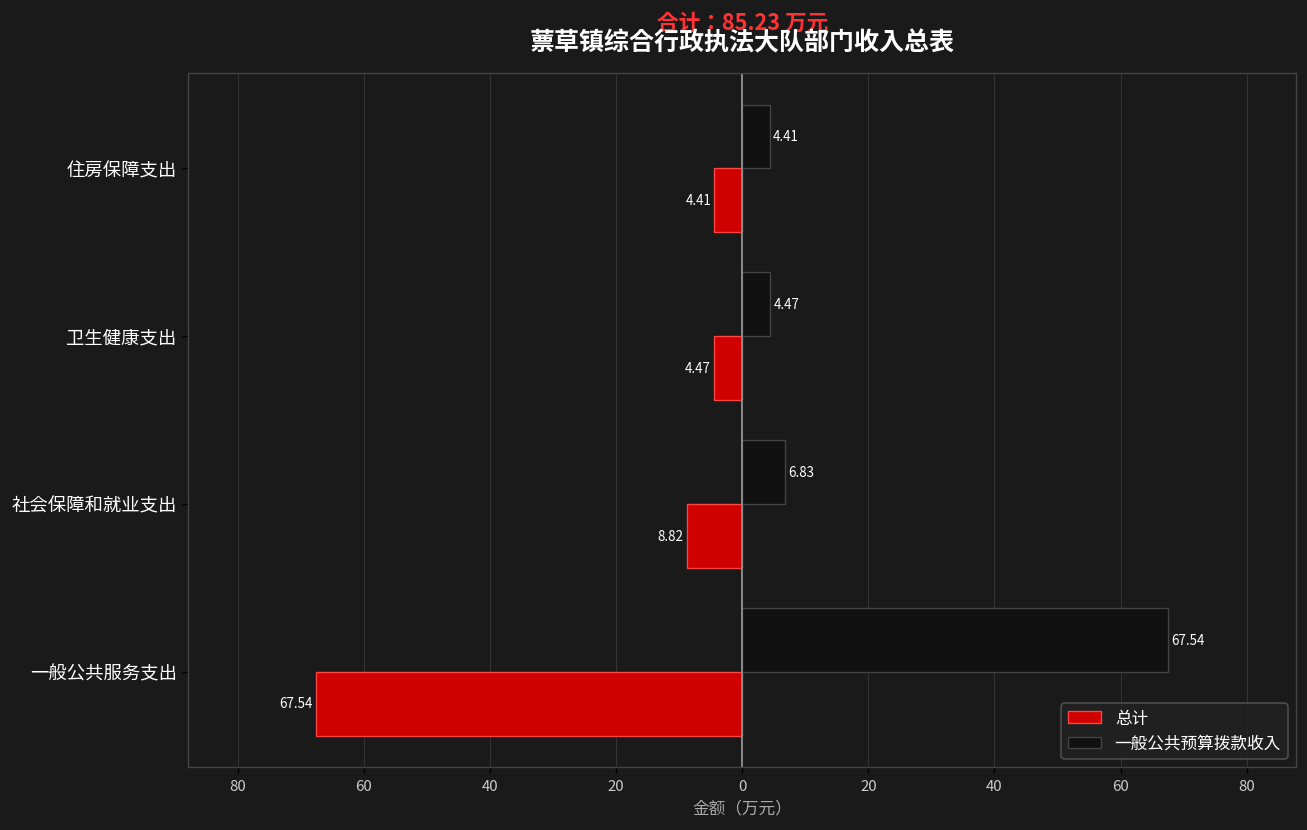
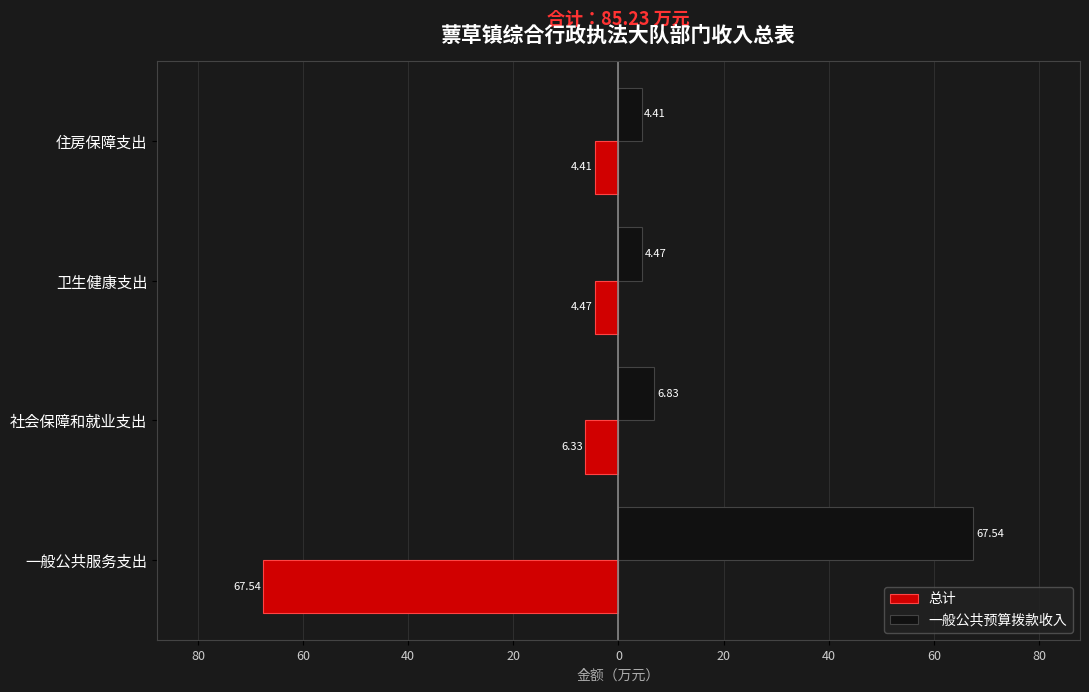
  {
    "总计": {
-     "社会保障和就业支出": 8.82
+     "社会保障和就业支出": 6.33
    },
    "一般公共预算拨款收入": {
      "住房保障支出": 4.41,
      "卫生健康支出": 4.47,
      "社会保障和就业支出": 6.83,
      "一般公共服务支出": 67.54
    }
  }
